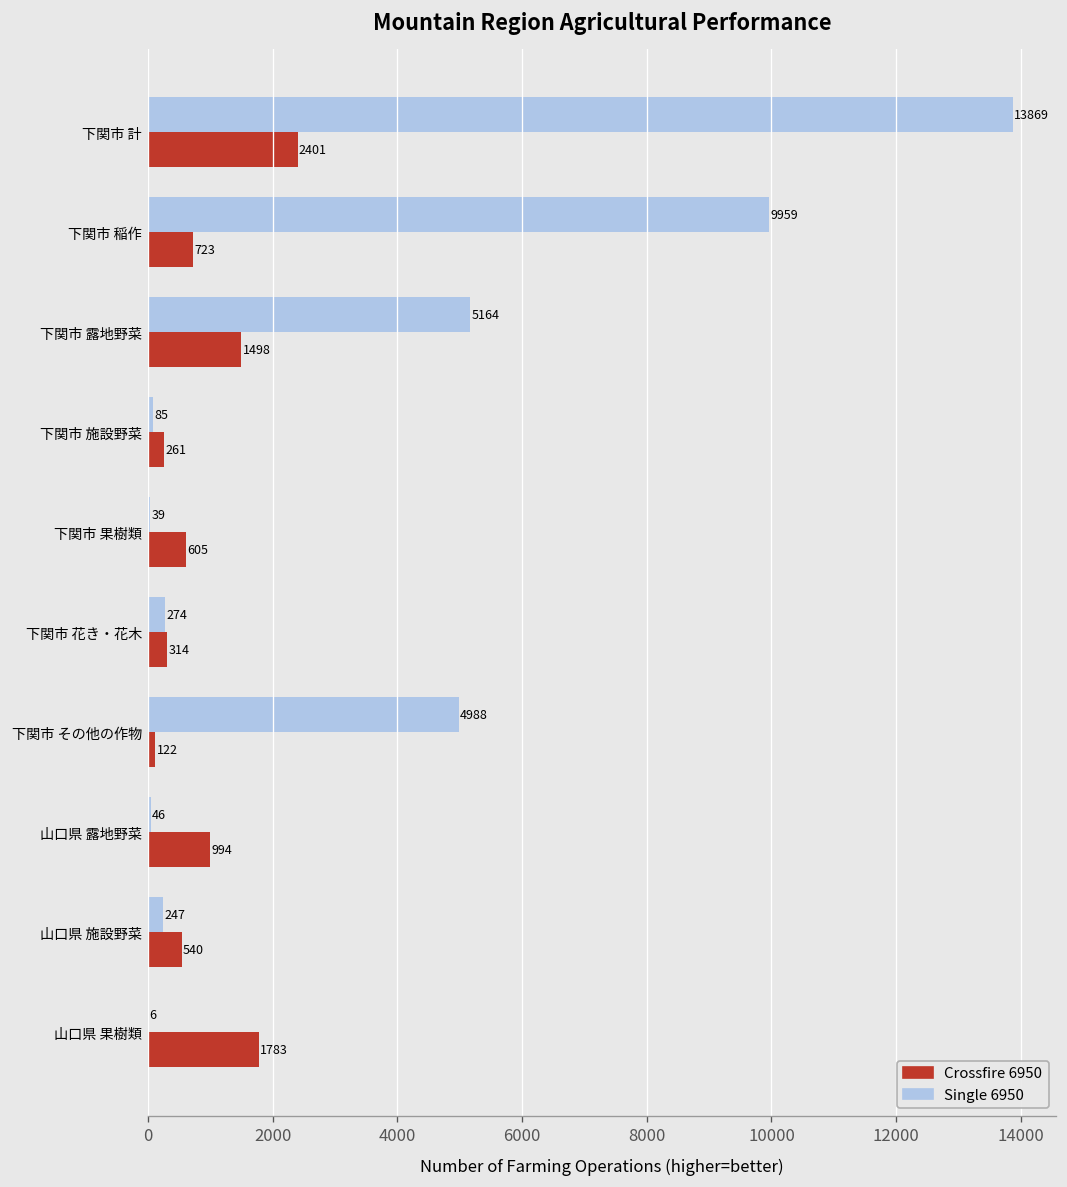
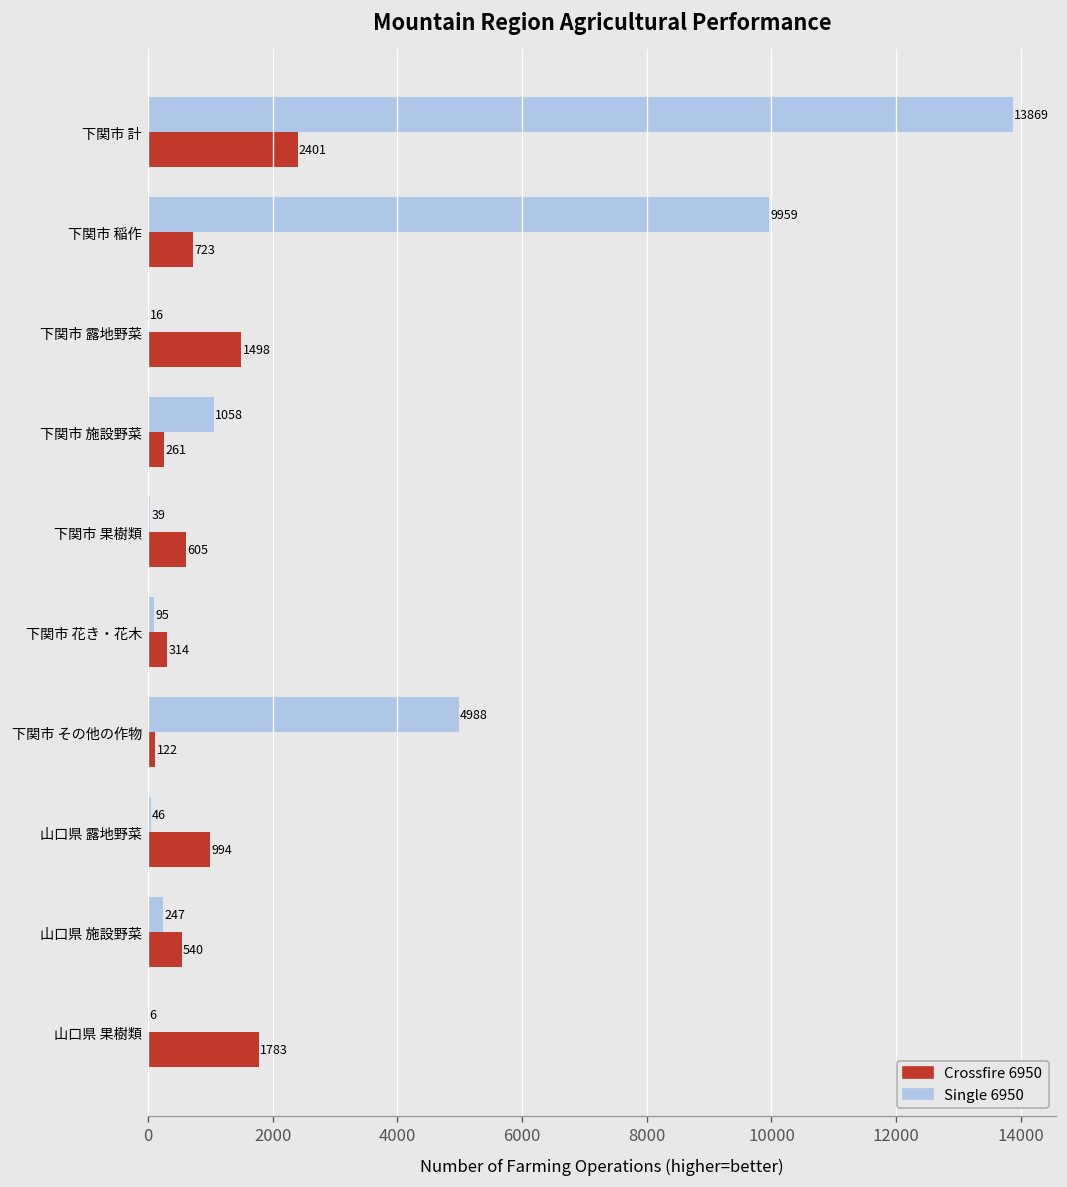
  {
    "Crossfire 6950": {
      "下関市 計": 2401,
      "下関市 稲作": 723,
      "下関市 露地野菜": 1498,
      "下関市 施設野菜": 261,
      "下関市 果樹類": 605,
      "下関市 花き・花木": 314,
      "下関市 その他の作物": 122,
      "山口県 露地野菜": 994,
      "山口県 施設野菜": 540,
      "山口県 果樹類": 1783
    },
    "Single 6950": {
      "下関市 計": 13869,
      "下関市 稲作": 9959,
-     "下関市 露地野菜": 5164,
-     "下関市 施設野菜": 85,
+     "下関市 露地野菜": 16,
+     "下関市 施設野菜": 1058,
      "下関市 果樹類": 39,
-     "下関市 花き・花木": 274,
+     "下関市 花き・花木": 95,
      "下関市 その他の作物": 4988,
      "山口県 露地野菜": 46,
      "山口県 施設野菜": 247,
      "山口県 果樹類": 6
    }
  }
